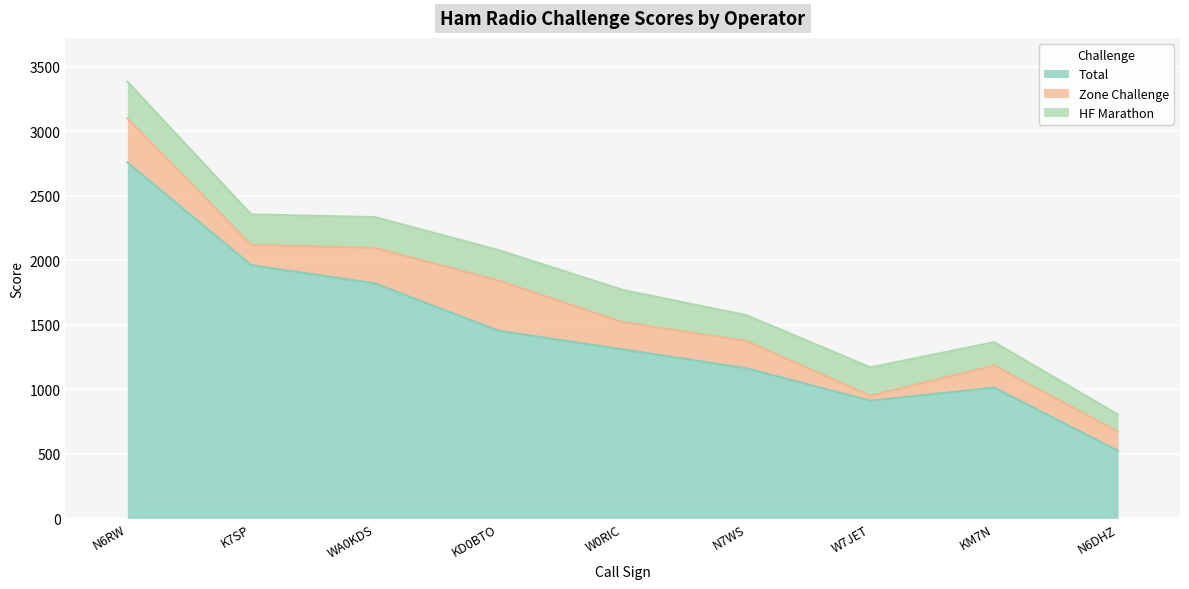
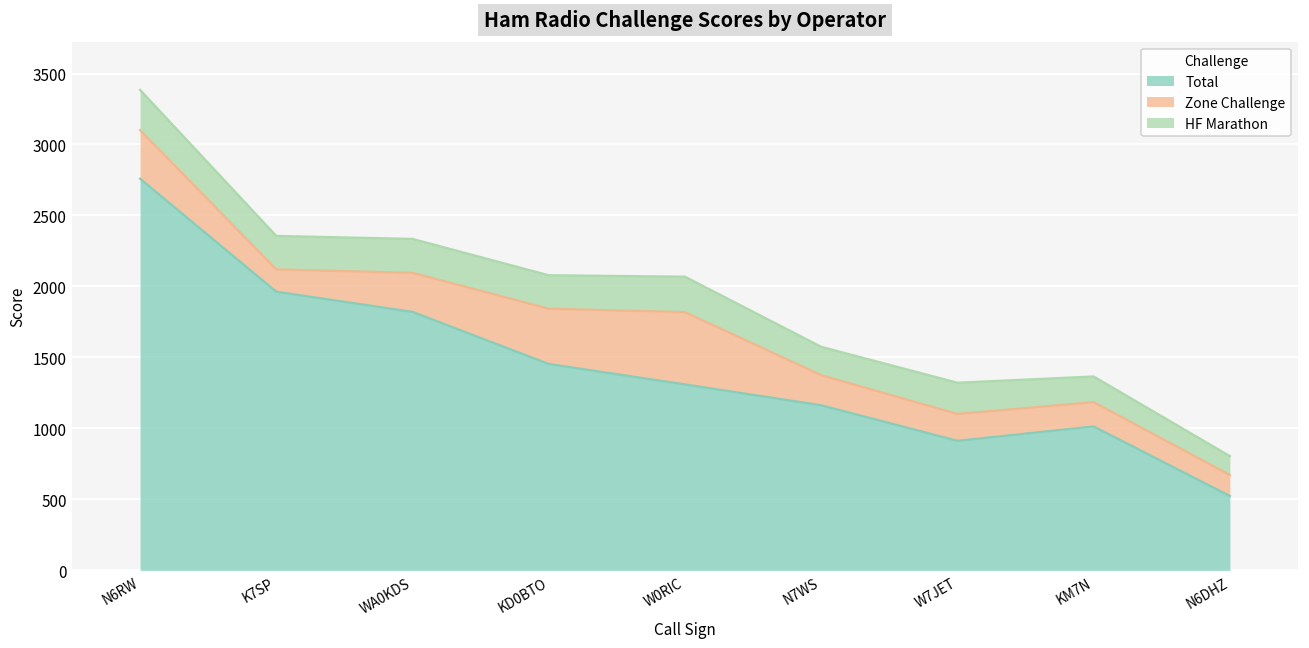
  {
    "Zone Challenge": {
      "N6RW": 340,
      "K7SP": 160,
      "WA0KDS": 280,
      "KD0BTO": 390,
-     "W0RIC": 210,
+     "W0RIC": 510,
      "N7WS": 210,
-     "W7JET": 40,
+     "W7JET": 190,
      "KM7N": 170,
      "N6DHZ": 150
    }
  }
